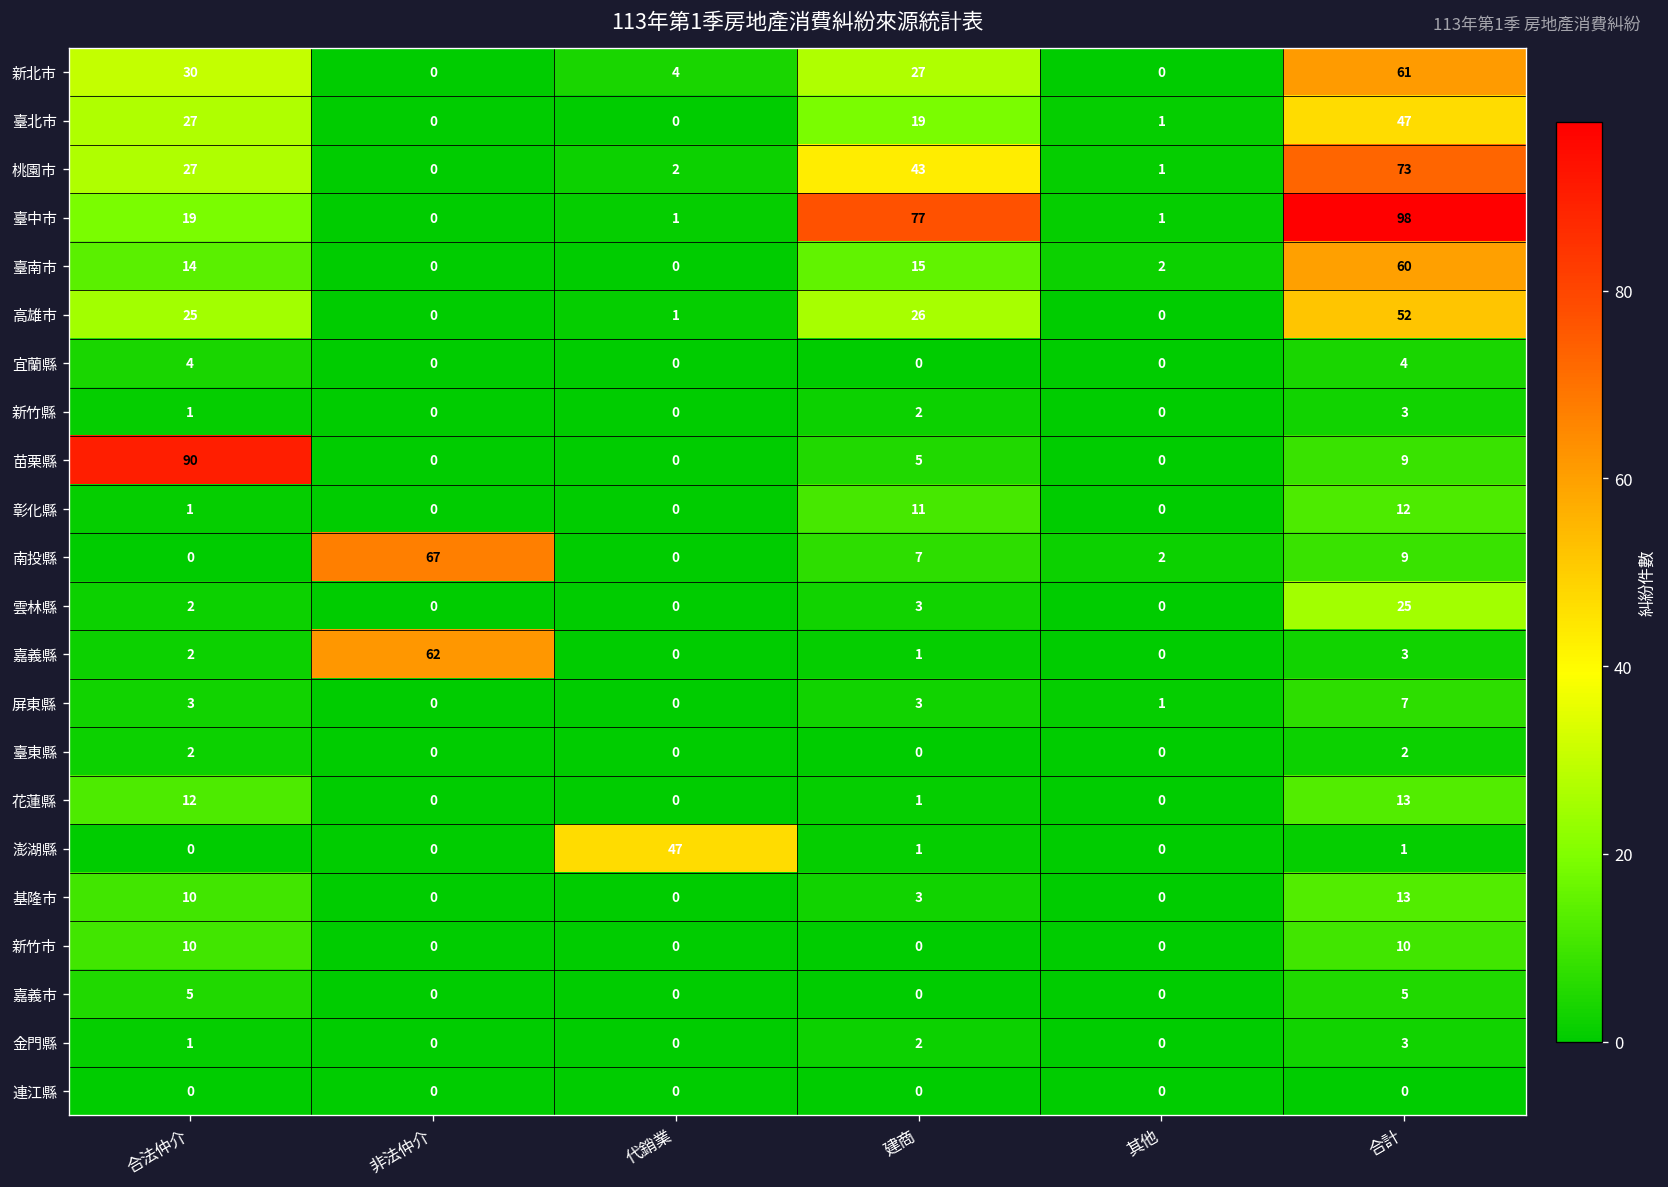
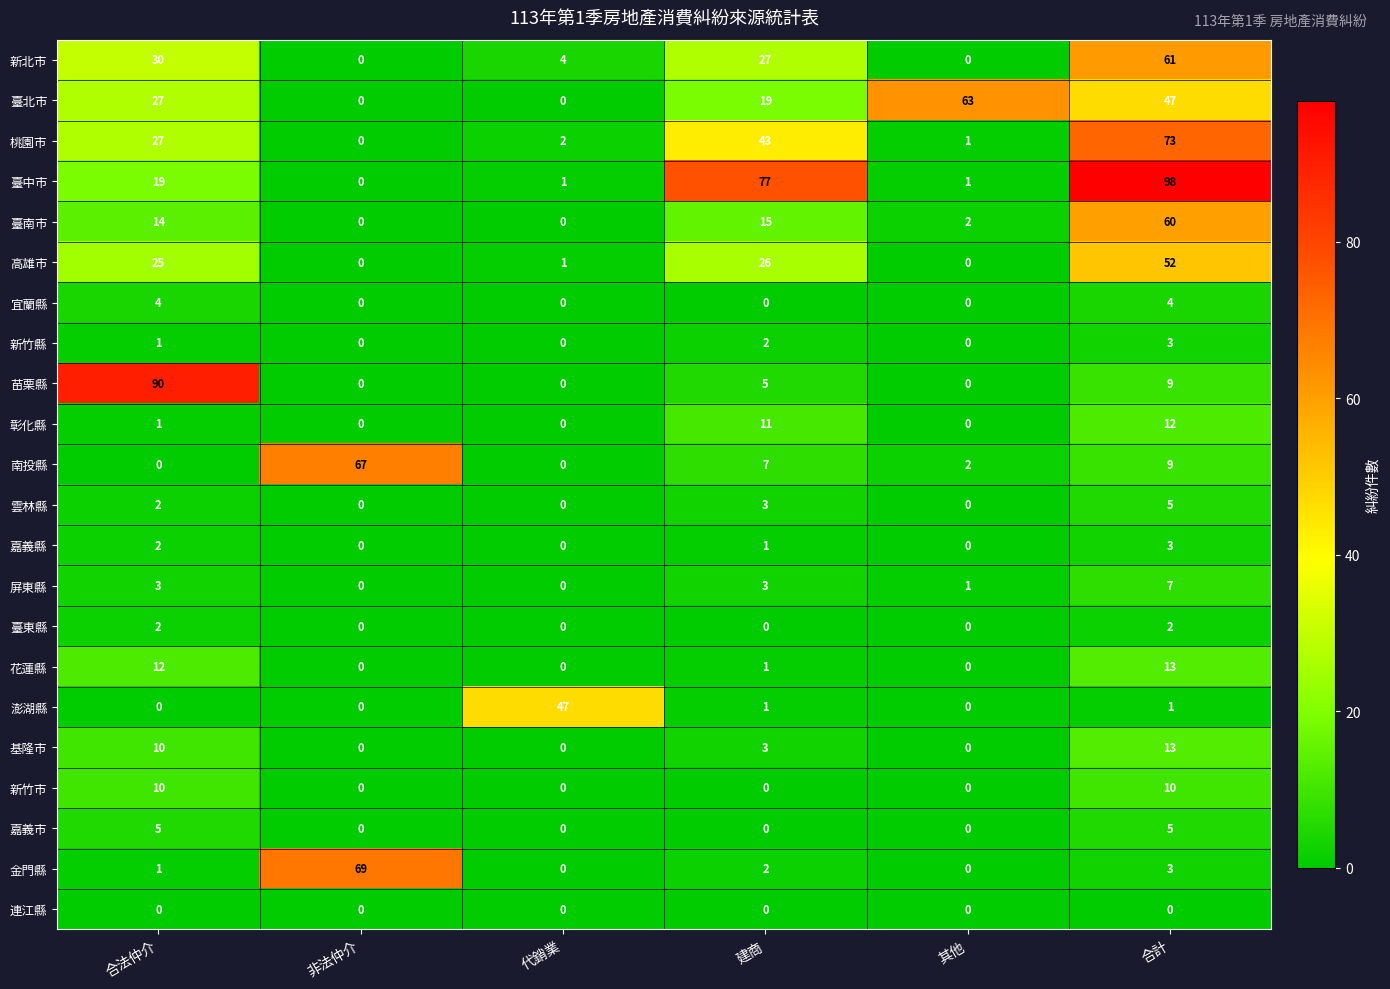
  {
    "新北市": {
      "合法仲介": 30,
      "非法仲介": 0,
      "代銷業": 4,
      "建商": 27,
      "其他": 0,
      "合計": 61
    },
    "臺北市": {
      "合法仲介": 27,
      "非法仲介": 0,
      "代銷業": 0,
      "建商": 19,
-     "其他": 1,
+     "其他": 63,
      "合計": 47
    },
    "桃園市": {
      "合法仲介": 27,
      "非法仲介": 0,
      "代銷業": 2,
      "建商": 43,
      "其他": 1,
      "合計": 73
    },
    "臺中市": {
      "合法仲介": 19,
      "非法仲介": 0,
      "代銷業": 1,
      "建商": 77,
      "其他": 1,
      "合計": 98
    },
    "臺南市": {
      "合法仲介": 14,
      "非法仲介": 0,
      "代銷業": 0,
      "建商": 15,
      "其他": 2,
      "合計": 60
    },
    "高雄市": {
      "合法仲介": 25,
      "非法仲介": 0,
      "代銷業": 1,
      "建商": 26,
      "其他": 0,
      "合計": 52
    },
    "宜蘭縣": {
      "合法仲介": 4,
      "非法仲介": 0,
      "代銷業": 0,
      "建商": 0,
      "其他": 0,
      "合計": 4
    },
    "新竹縣": {
      "合法仲介": 1,
      "非法仲介": 0,
      "代銷業": 0,
      "建商": 2,
      "其他": 0,
      "合計": 3
    },
    "苗栗縣": {
      "合法仲介": 90,
      "非法仲介": 0,
      "代銷業": 0,
      "建商": 5,
      "其他": 0,
      "合計": 9
    },
    "彰化縣": {
      "合法仲介": 1,
      "非法仲介": 0,
      "代銷業": 0,
      "建商": 11,
      "其他": 0,
      "合計": 12
    },
    "南投縣": {
      "合法仲介": 0,
      "非法仲介": 67,
      "代銷業": 0,
      "建商": 7,
      "其他": 2,
      "合計": 9
    },
    "雲林縣": {
      "合法仲介": 2,
      "非法仲介": 0,
      "代銷業": 0,
      "建商": 3,
      "其他": 0,
-     "合計": 25
+     "合計": 5
    },
    "嘉義縣": {
      "合法仲介": 2,
-     "非法仲介": 62,
+     "非法仲介": 0,
      "代銷業": 0,
      "建商": 1,
      "其他": 0,
      "合計": 3
    },
    "屏東縣": {
      "合法仲介": 3,
      "非法仲介": 0,
      "代銷業": 0,
      "建商": 3,
      "其他": 1,
      "合計": 7
    },
    "臺東縣": {
      "合法仲介": 2,
      "非法仲介": 0,
      "代銷業": 0,
      "建商": 0,
      "其他": 0,
      "合計": 2
    },
    "花蓮縣": {
      "合法仲介": 12,
      "非法仲介": 0,
      "代銷業": 0,
      "建商": 1,
      "其他": 0,
      "合計": 13
    },
    "澎湖縣": {
      "合法仲介": 0,
      "非法仲介": 0,
      "代銷業": 47,
      "建商": 1,
      "其他": 0,
      "合計": 1
    },
    "基隆市": {
      "合法仲介": 10,
      "非法仲介": 0,
      "代銷業": 0,
      "建商": 3,
      "其他": 0,
      "合計": 13
    },
    "新竹市": {
      "合法仲介": 10,
      "非法仲介": 0,
      "代銷業": 0,
      "建商": 0,
      "其他": 0,
      "合計": 10
    },
    "嘉義市": {
      "合法仲介": 5,
      "非法仲介": 0,
      "代銷業": 0,
      "建商": 0,
      "其他": 0,
      "合計": 5
    },
    "金門縣": {
      "合法仲介": 1,
-     "非法仲介": 0,
+     "非法仲介": 69,
      "代銷業": 0,
      "建商": 2,
      "其他": 0,
      "合計": 3
    },
    "連江縣": {
      "合法仲介": 0,
      "非法仲介": 0,
      "代銷業": 0,
      "建商": 0,
      "其他": 0,
      "合計": 0
    }
  }
